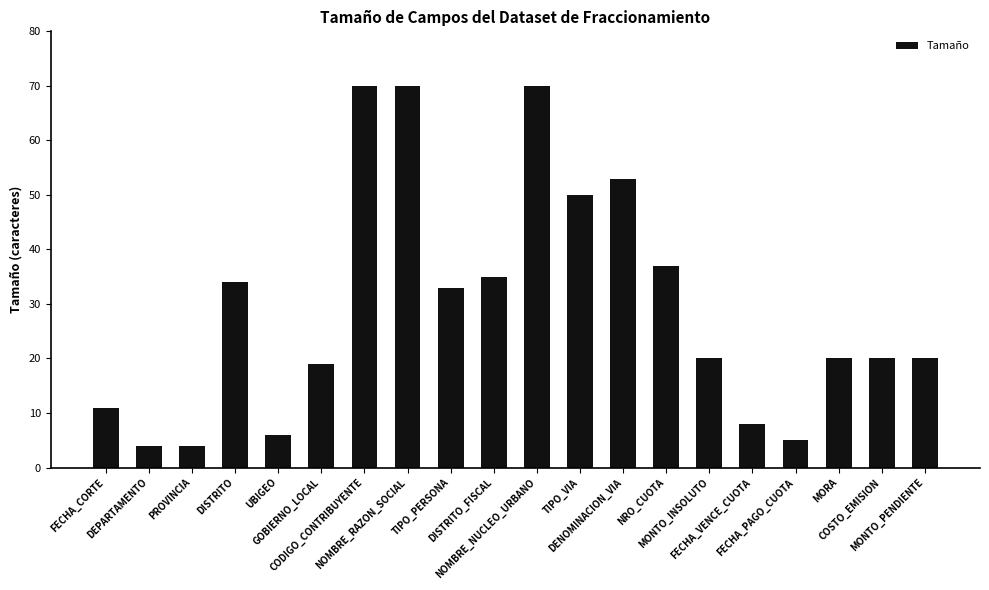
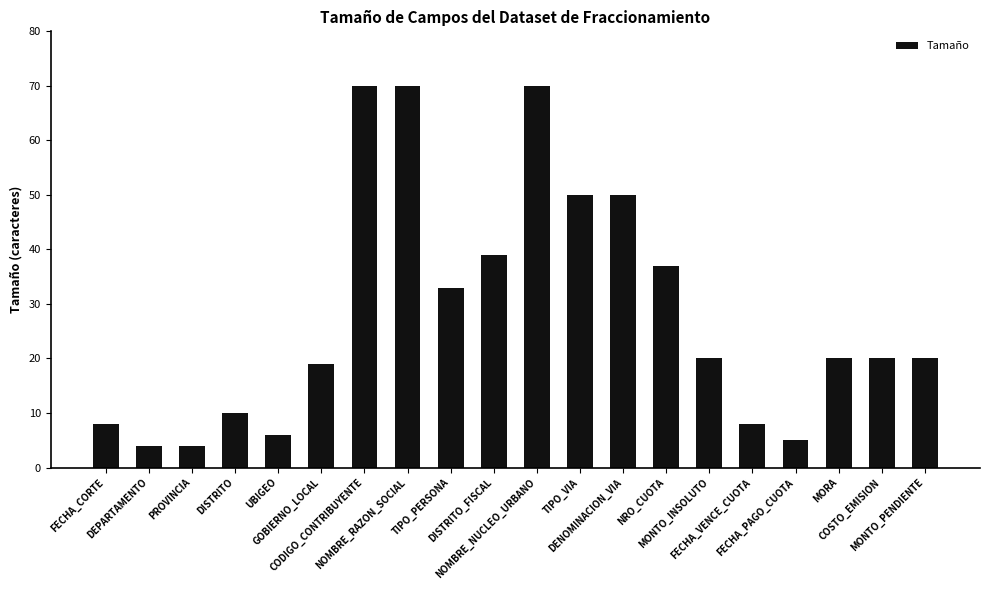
  {
-   "FECHA_CORTE": 11,
+   "FECHA_CORTE": 8,
    "DEPARTAMENTO": 4,
    "PROVINCIA": 4,
-   "DISTRITO": 34,
+   "DISTRITO": 10,
    "UBIGEO": 6,
    "GOBIERNO_LOCAL": 19,
    "CODIGO_CONTRIBUYENTE": 70,
    "NOMBRE_RAZON_SOCIAL": 70,
    "TIPO_PERSONA": 33,
-   "DISTRITO_FISCAL": 35,
+   "DISTRITO_FISCAL": 39,
    "NOMBRE_NUCLEO_URBANO": 70,
    "TIPO_VIA": 50,
-   "DENOMINACION_VIA": 53,
+   "DENOMINACION_VIA": 50,
    "NRO_CUOTA": 37,
    "MONTO_INSOLUTO": 20,
    "FECHA_VENCE_CUOTA": 8,
    "FECHA_PAGO_CUOTA": 5,
    "MORA": 20,
    "COSTO_EMISION": 20,
    "MONTO_PENDIENTE": 20
  }
